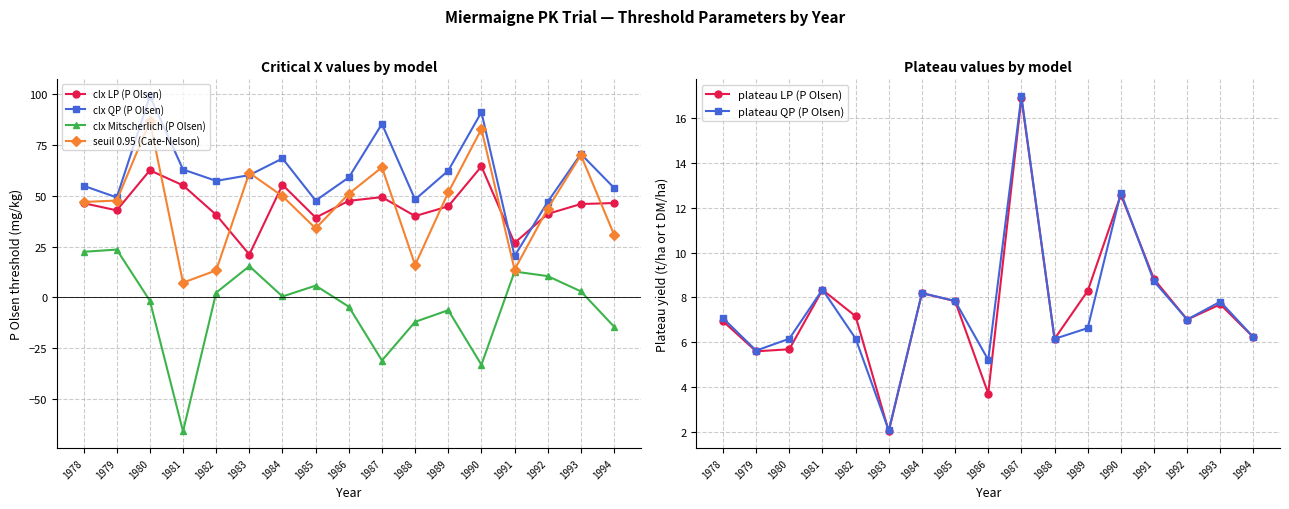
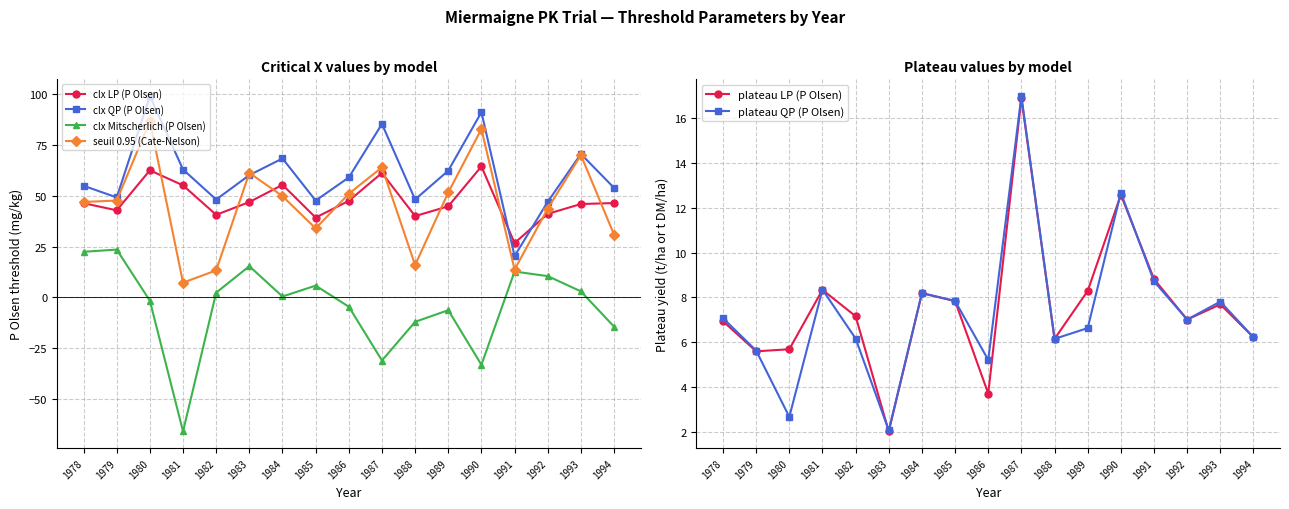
  {
    "Critical X values by model": {
      "clx LP (P Olsen)": {
        "1979": 43,
        "1980": 63,
        "1981": 55,
        "1982": 41,
-       "1983": 21,
+       "1983": 47,
        "1984": 55,
        "1985": 39,
        "1986": 47,
-       "1987": 49,
+       "1987": 61,
        "1988": 40,
        "1989": 45,
        "1990": 64,
        "1991": 27,
        "1992": 41,
        "1993": 46,
        "1994": 46
      },
      "clx QP (P Olsen)": {
        "1978": 55,
        "1979": 49,
        "1981": 63,
-       "1982": 57,
+       "1982": 48,
        "1984": 68,
        "1985": 48,
        "1986": 59,
        "1987": 85,
        "1988": 48,
        "1989": 62,
        "1990": 91,
        "1991": 20,
        "1992": 47,
        "1994": 54
      },
      "clx Mitscherlich (P Olsen)": {
        "1978": 22,
        "1979": 24,
        "1980": -2,
        "1981": -66,
        "1982": 2,
        "1983": 15,
        "1984": 0,
        "1985": 6,
        "1986": -5,
        "1987": -31,
        "1988": -12,
        "1989": -6,
        "1990": -33,
        "1992": 10,
        "1993": 3,
        "1994": -14
      },
      "seuil 0.95 (Cate-Nelson)": {
        "1979": 48,
        "1981": 7,
        "1982": 13,
        "1984": 50,
        "1985": 34,
        "1986": 51,
        "1987": 64,
        "1988": 16,
        "1989": 52,
        "1990": 83,
        "1992": 44,
        "1994": 31
      }
    },
    "Plateau values by model": {
      "plateau LP (P Olsen)": {
        "1978": 6.9,
        "1980": 5.7,
        "1982": 7.2,
        "1986": 3.7,
        "1989": 8.3,
        "1993": 7.7
      },
      "plateau QP (P Olsen)": {
        "1978": 7.1,
-       "1980": 6.2,
+       "1980": 2.7,
        "1982": 6.2,
        "1986": 5.2,
        "1989": 6.6,
        "1993": 7.8
      }
    }
  }
